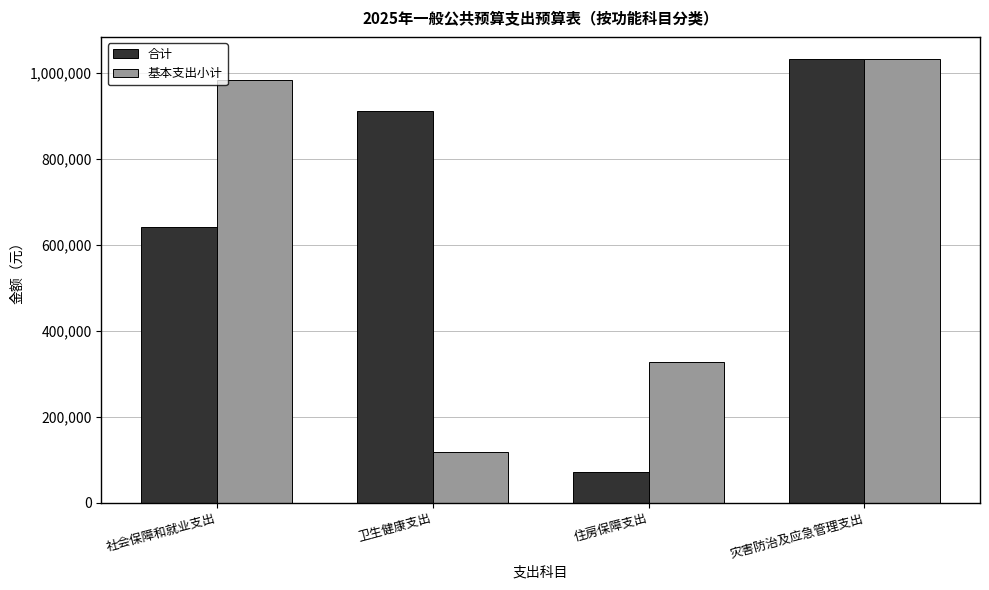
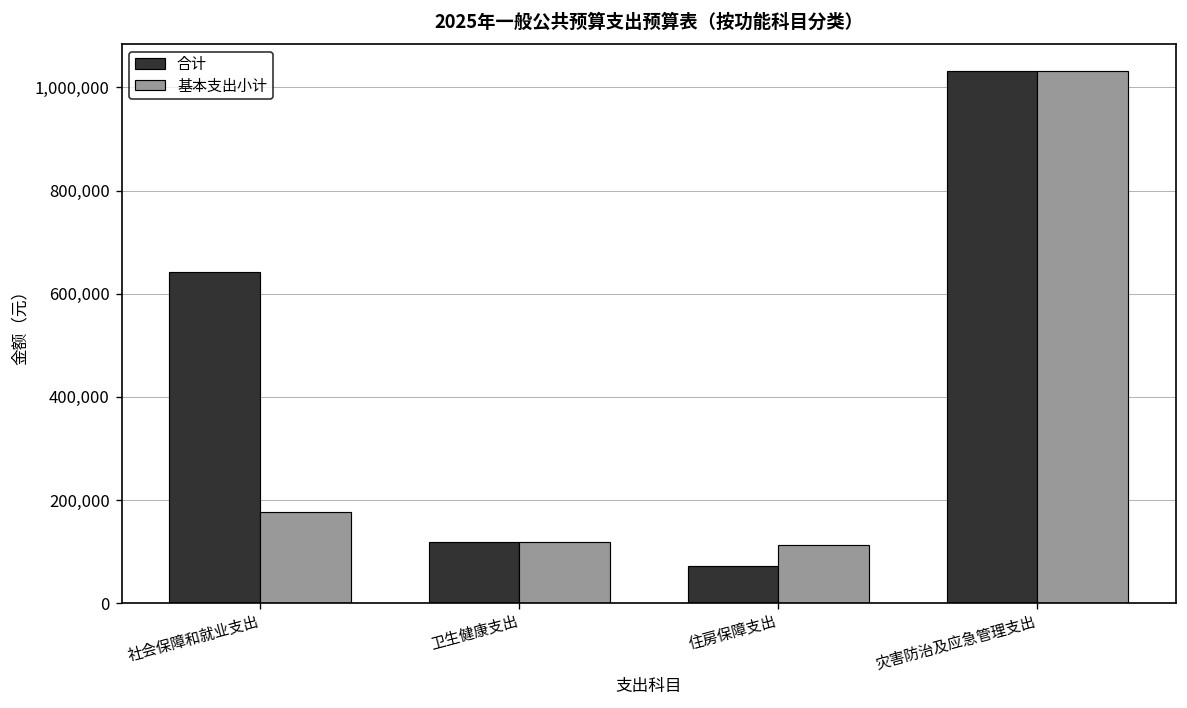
  {
    "合计": {
      "社会保障和就业支出": "640,000",
-     "卫生健康支出": "910,000",
+     "卫生健康支出": "120,000",
      "住房保障支出": "70,000",
      "灾害防治及应急管理支出": "1,030,000"
    },
    "基本支出小计": {
-     "社会保障和就业支出": "980,000",
+     "社会保障和就业支出": "180,000",
      "卫生健康支出": "120,000",
-     "住房保障支出": "330,000",
+     "住房保障支出": "110,000",
      "灾害防治及应急管理支出": "1,030,000"
    }
  }
